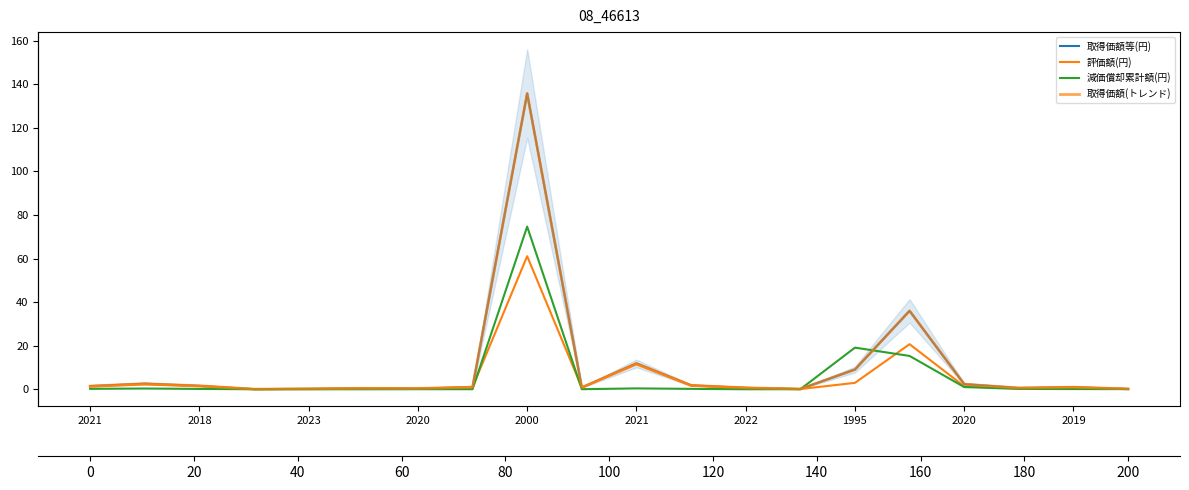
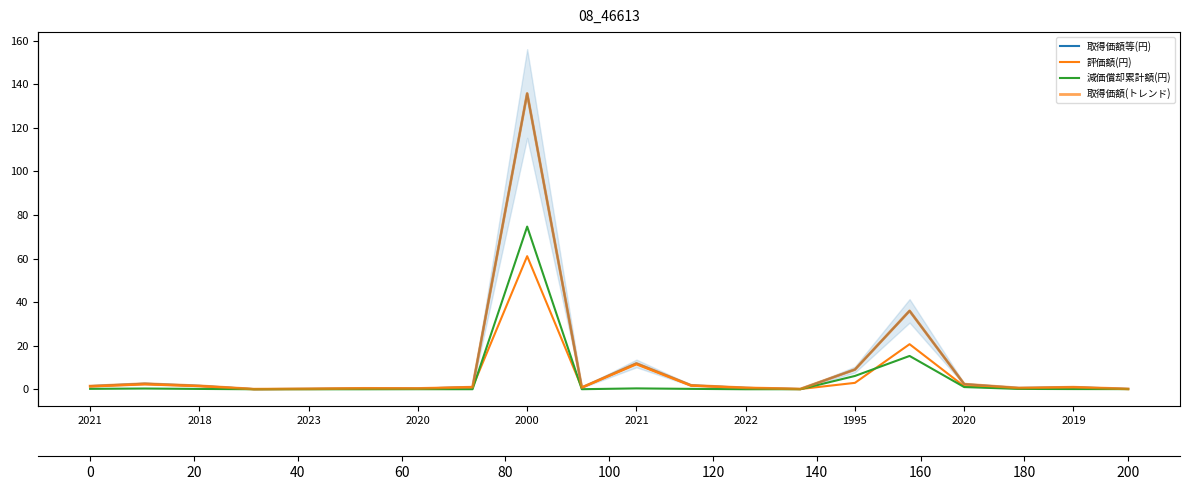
  {
    "減価償却累計額(円)": {
      "2018": 0,
      "2000": 75,
-     "1995": 19
+     "1995": 6
    }
  }
